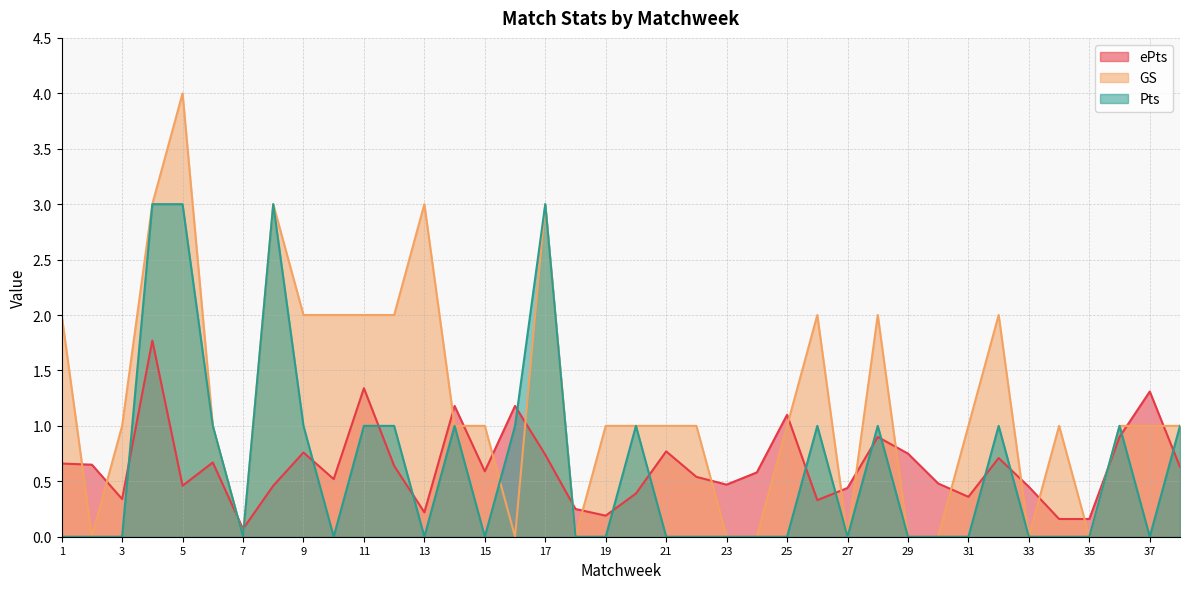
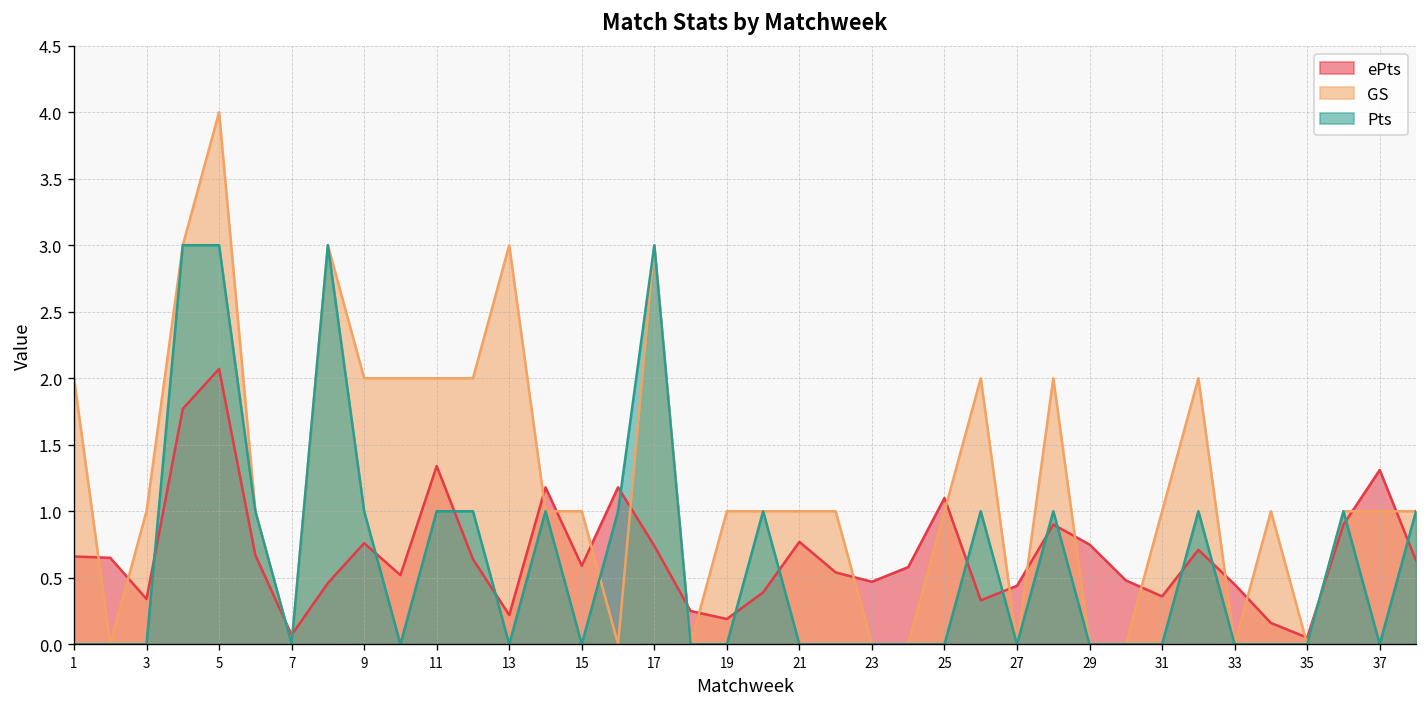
  {
    "ePts": {
      "1": 0.66,
      "3": 0.34,
-     "5": 0.46,
+     "5": 2.07,
      "7": 0.07,
      "9": 0.76,
      "11": 1.34,
      "13": 0.22,
      "15": 0.59,
      "17": 0.74,
      "19": 0.19,
      "21": 0.77,
      "23": 0.47,
      "25": 1.10,
      "27": 0.44,
      "29": 0.75,
      "31": 0.36,
      "33": 0.45,
-     "35": 0.16,
+     "35": 0.05,
      "37": 1.31
    },
    "GS": {
      "1": 2.00,
      "3": 1.00,
      "5": 4.00,
      "9": 2.00,
      "11": 2.00,
      "13": 3.00,
      "15": 1.00,
      "19": 1.00,
      "21": 1.00,
      "25": 1.00,
      "31": 1.00,
      "37": 1.00
    },
    "Pts": {
      "1": 0.00,
      "3": 0.00,
      "5": 3.00,
      "9": 1.00,
      "11": 1.00,
      "13": 0.00,
      "15": 0.00,
      "19": 0.00,
      "21": 0.00,
      "25": 0.00,
      "31": 0.00,
      "37": 0.00
    }
  }
